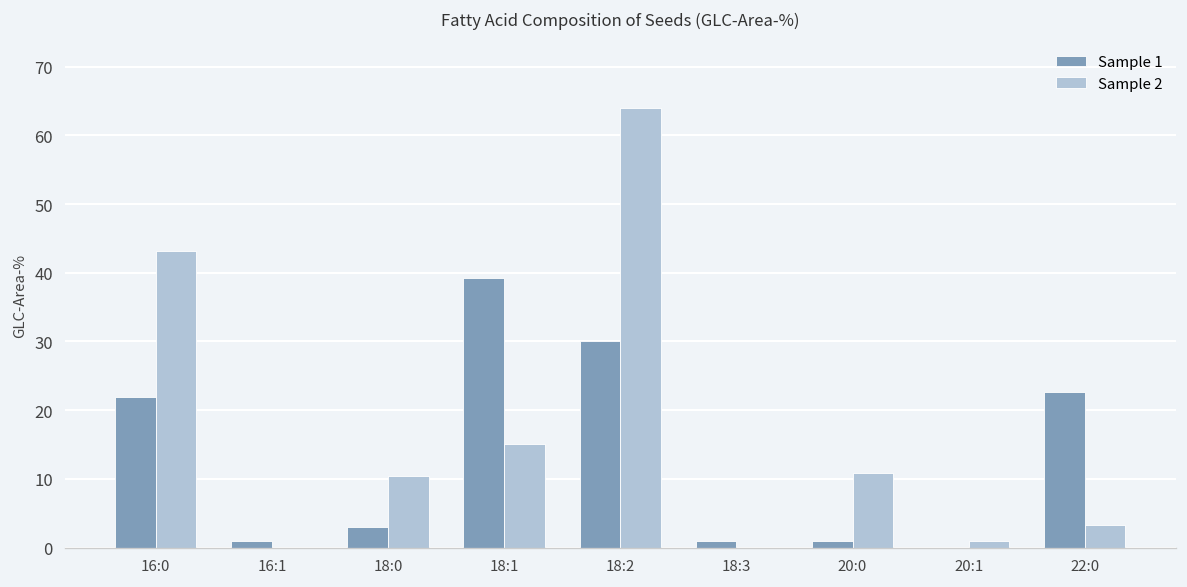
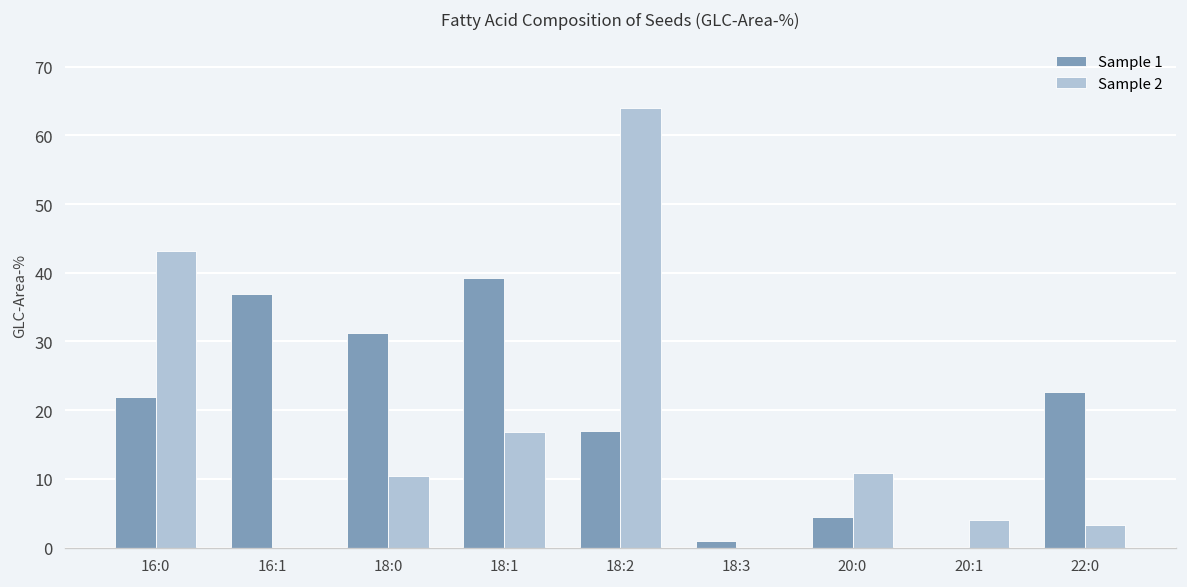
  {
    "Sample 1": {
      "16:0": 22,
-     "16:1": 1,
-     "18:0": 3,
+     "16:1": 37,
+     "18:0": 31,
      "18:1": 39,
-     "18:2": 30,
+     "18:2": 17,
      "18:3": 1,
-     "20:0": 1,
+     "20:0": 4,
      "20:1": 0,
      "22:0": 23
    },
    "Sample 2": {
      "16:0": 43,
      "16:1": 0,
      "18:0": 11,
-     "18:1": 15,
+     "18:1": 17,
      "18:2": 64,
      "18:3": 0,
      "20:0": 11,
-     "20:1": 1,
+     "20:1": 4,
      "22:0": 3
    }
  }
